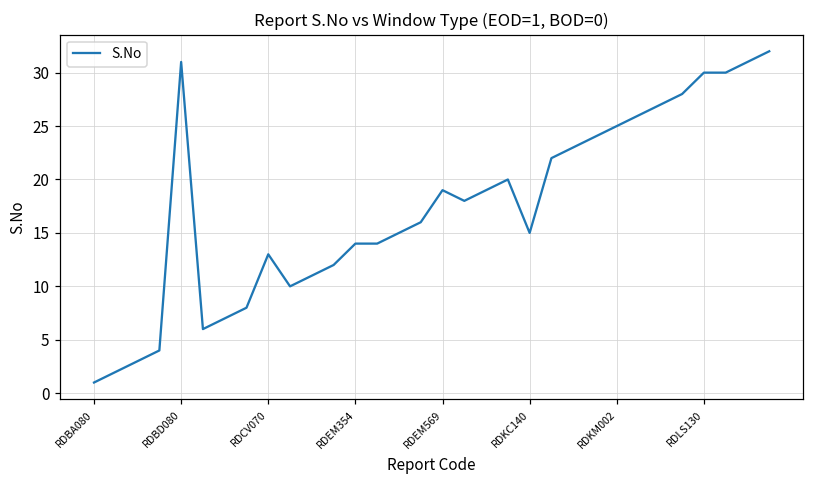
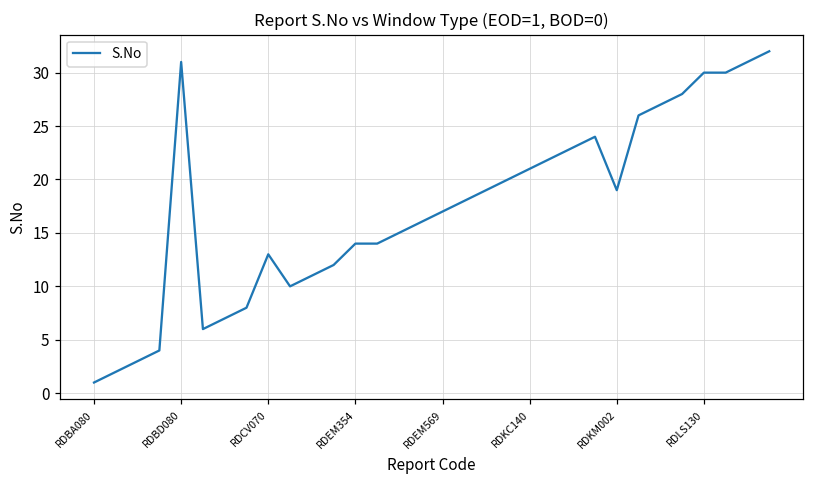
  {
    "RDBA080": 1,
    "RDBD080": 31,
    "RDCV070": 13,
    "RDEM354": 14,
-   "RDEM569": 19,
-   "RDKC140": 15,
-   "RDKM002": 25,
+   "RDEM569": 17,
+   "RDKC140": 21,
+   "RDKM002": 19,
    "RDLS130": 30
  }
